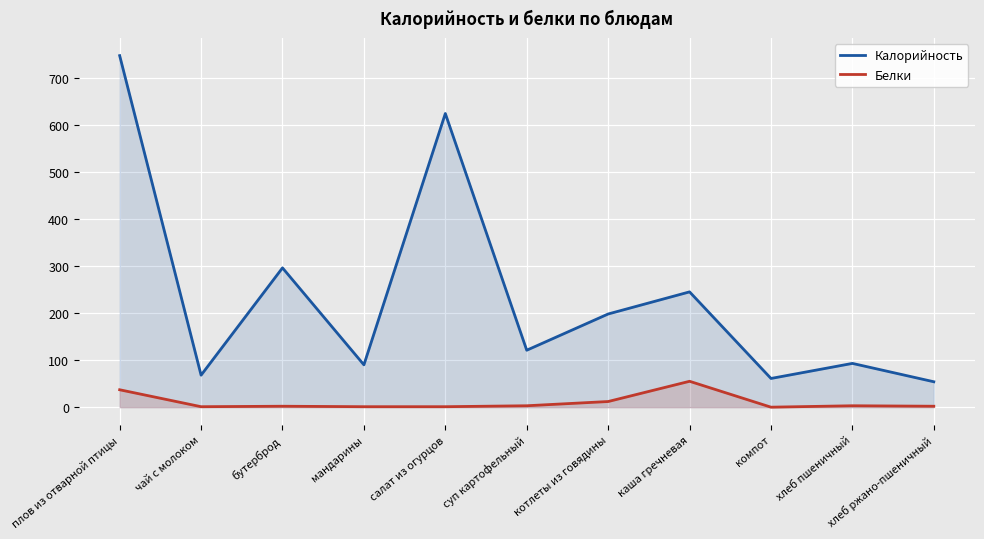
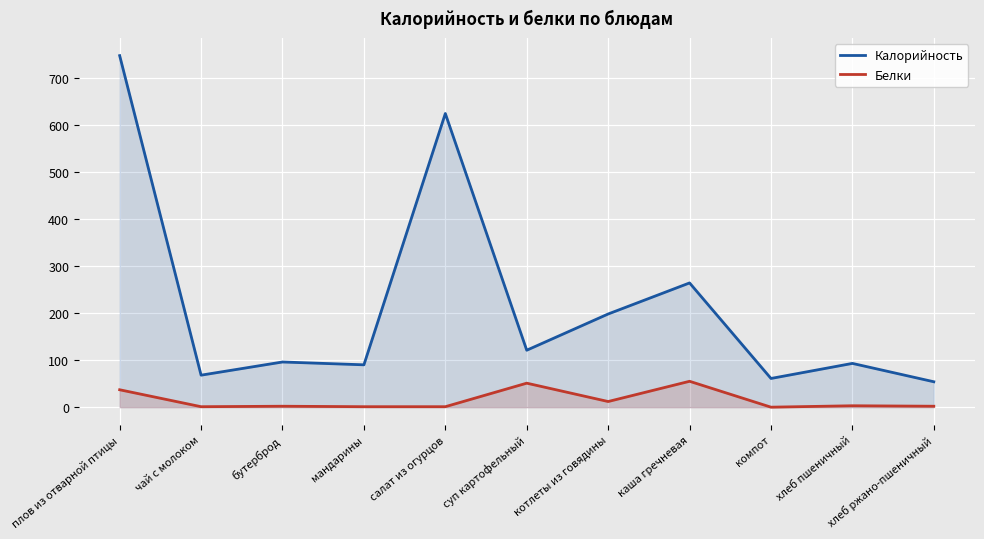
  {
    "Калорийность": {
      "плов из отварной птицы": 750,
      "чай с молоком": 70,
-     "бутерброд": 300,
+     "бутерброд": 100,
      "мандарины": 90,
      "салат из огурцов": 620,
      "суп картофельный": 120,
      "котлеты из говядины": 200,
-     "каша гречневая": 250,
+     "каша гречневая": 260,
      "компот": 60,
      "хлеб пшеничный": 90,
      "хлеб ржано-пшеничный": 50
    },
    "Белки": {
      "плов из отварной птицы": 40,
      "чай с молоком": 0,
      "бутерброд": 0,
      "мандарины": 0,
      "салат из огурцов": 0,
-     "суп картофельный": 0,
+     "суп картофельный": 50,
      "котлеты из говядины": 10,
      "каша гречневая": 60,
      "компот": 0,
      "хлеб пшеничный": 0,
      "хлеб ржано-пшеничный": 0
    }
  }
